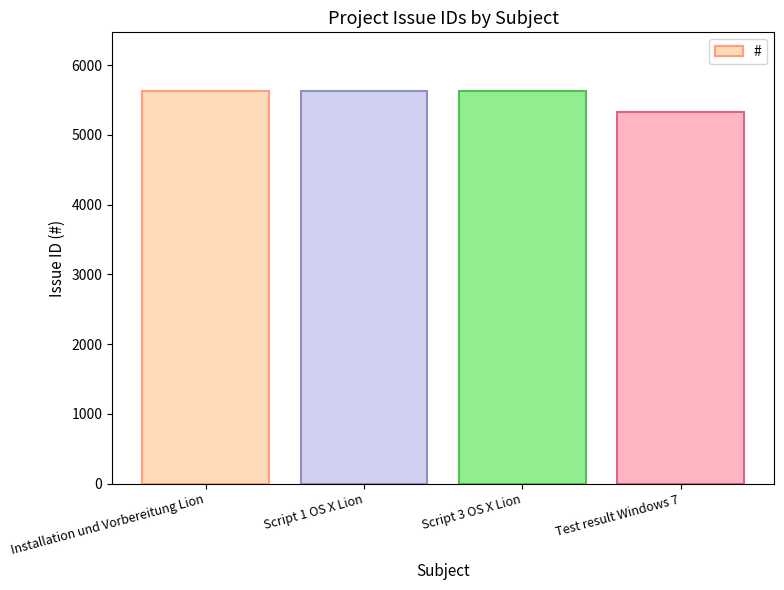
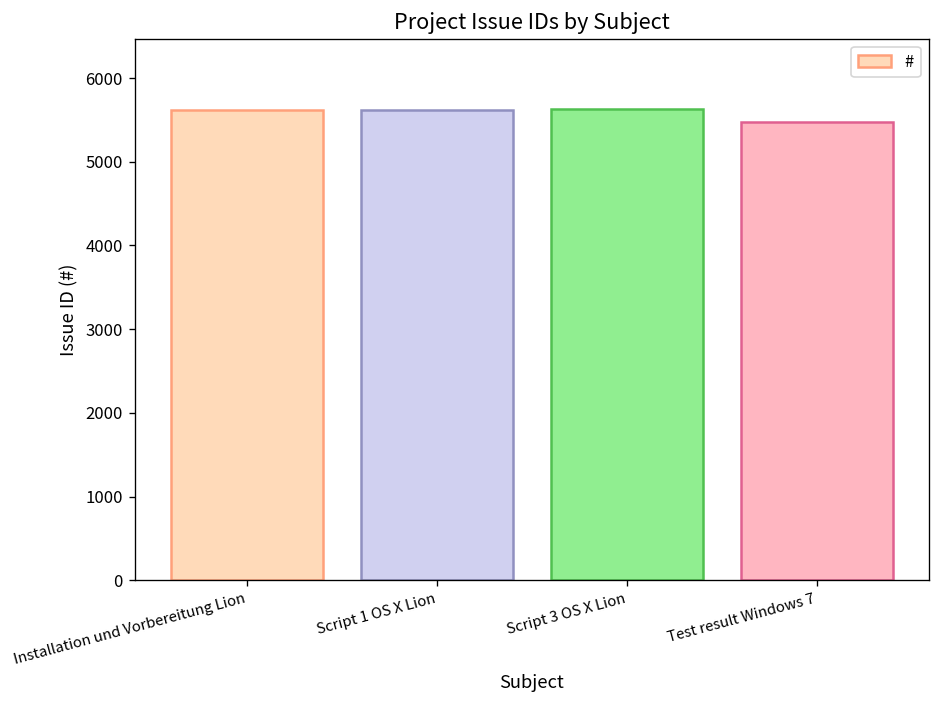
  {
    "Installation und Vorbereitung Lion": 5600,
    "Script 1 OS X Lion": 5600,
    "Script 3 OS X Lion": 5600,
-   "Test result Windows 7": 5300
+   "Test result Windows 7": 5500
  }
